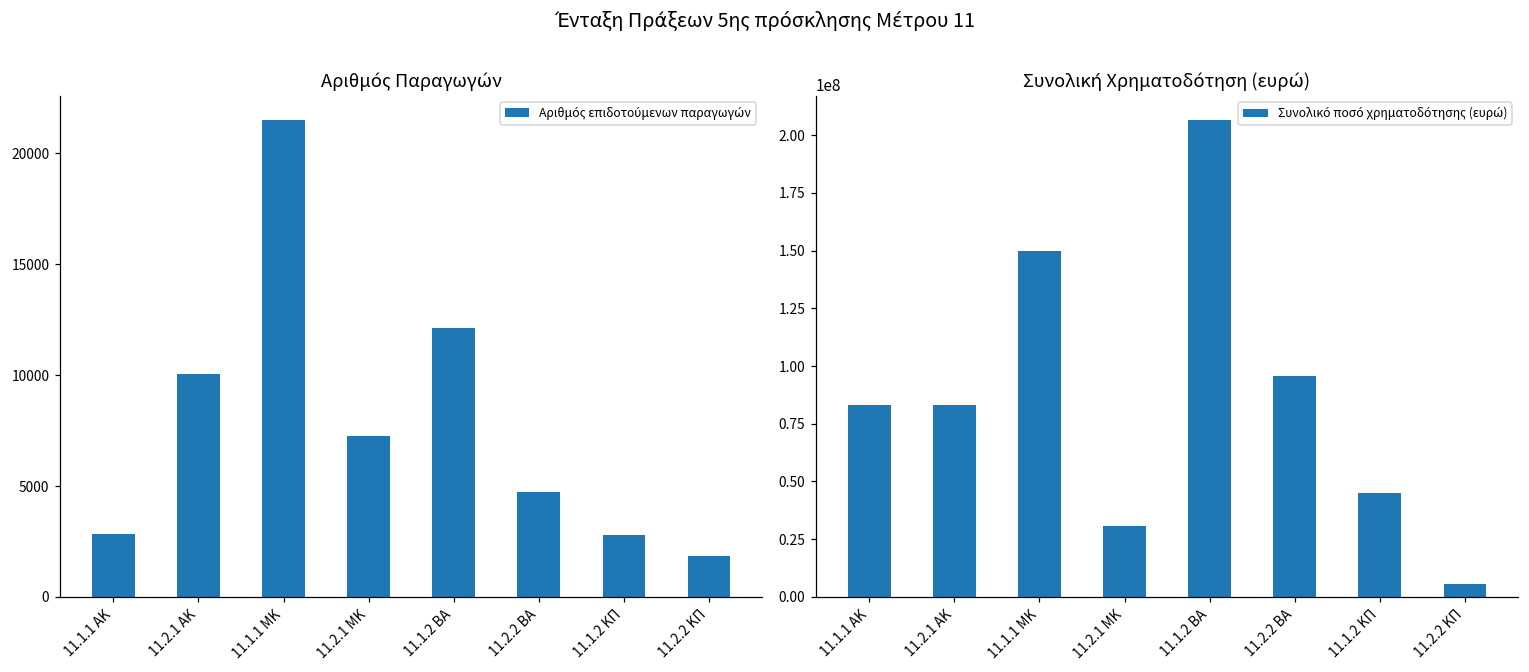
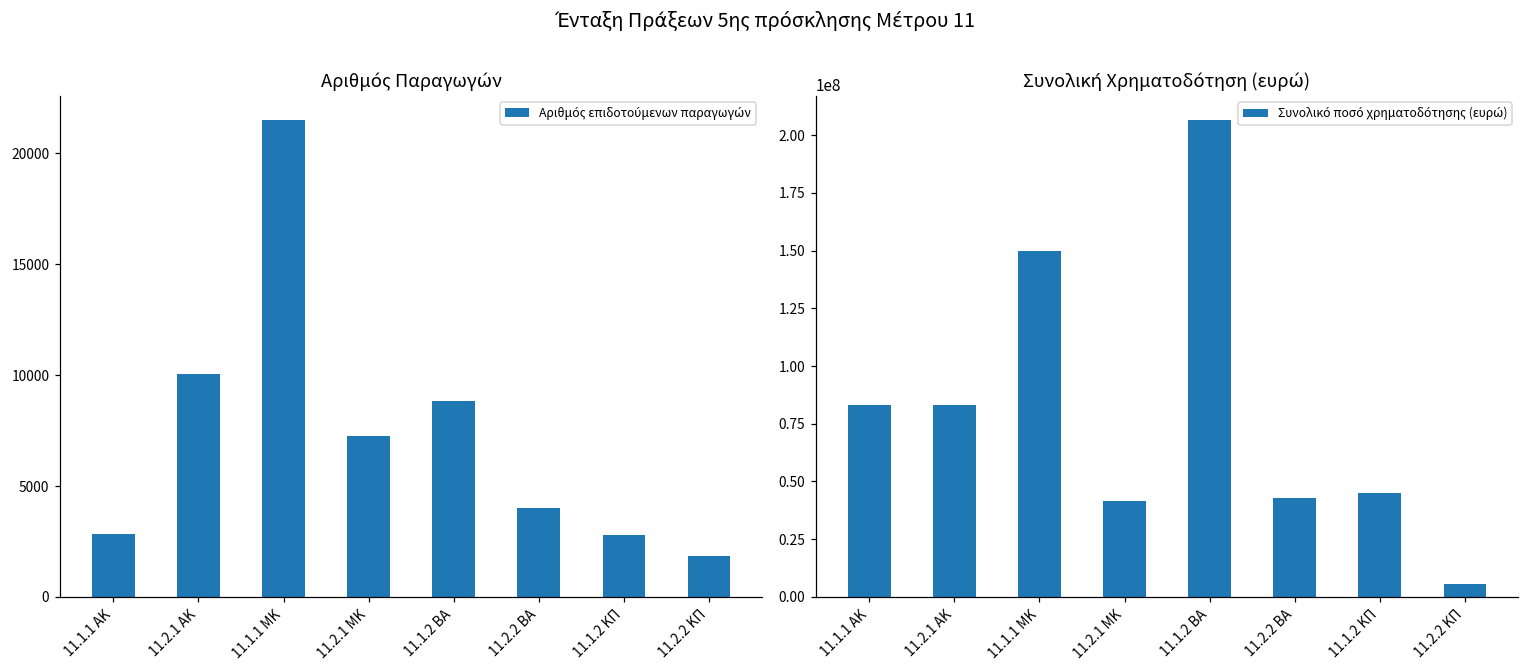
  {
    "Αριθμός Παραγωγών": {
      "11.1.1 ΑΚ": 2800,
      "11.2.1 ΑΚ": 10100,
      "11.1.1 ΜΚ": 21500,
      "11.2.1 ΜΚ": 7300,
-     "11.1.2 ΒΑ": 12100,
-     "11.2.2 ΒΑ": 4800,
+     "11.1.2 ΒΑ": 8800,
+     "11.2.2 ΒΑ": 4000,
      "11.1.2 ΚΠ": 2800,
      "11.2.2 ΚΠ": 1800
    },
    "Συνολική Χρηματοδότηση (ευρώ)": {
      "11.1.1 ΑΚ": 83000000,
      "11.2.1 ΑΚ": 83000000,
      "11.1.1 ΜΚ": 150000000,
-     "11.2.1 ΜΚ": 31000000,
+     "11.2.1 ΜΚ": 41000000,
      "11.1.2 ΒΑ": 207000000,
-     "11.2.2 ΒΑ": 96000000,
+     "11.2.2 ΒΑ": 43000000,
      "11.1.2 ΚΠ": 45000000,
      "11.2.2 ΚΠ": 5000000
    }
  }
